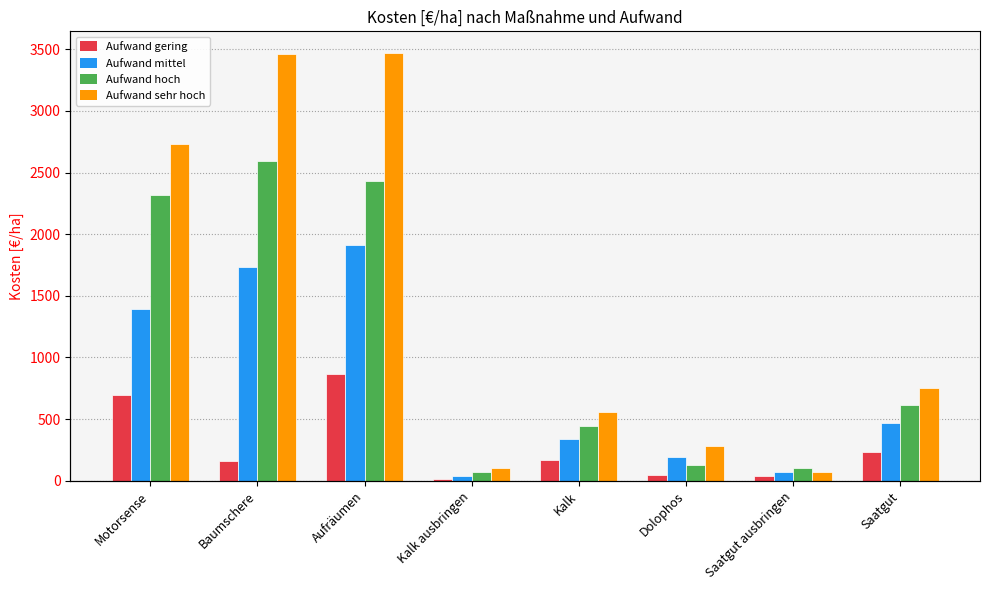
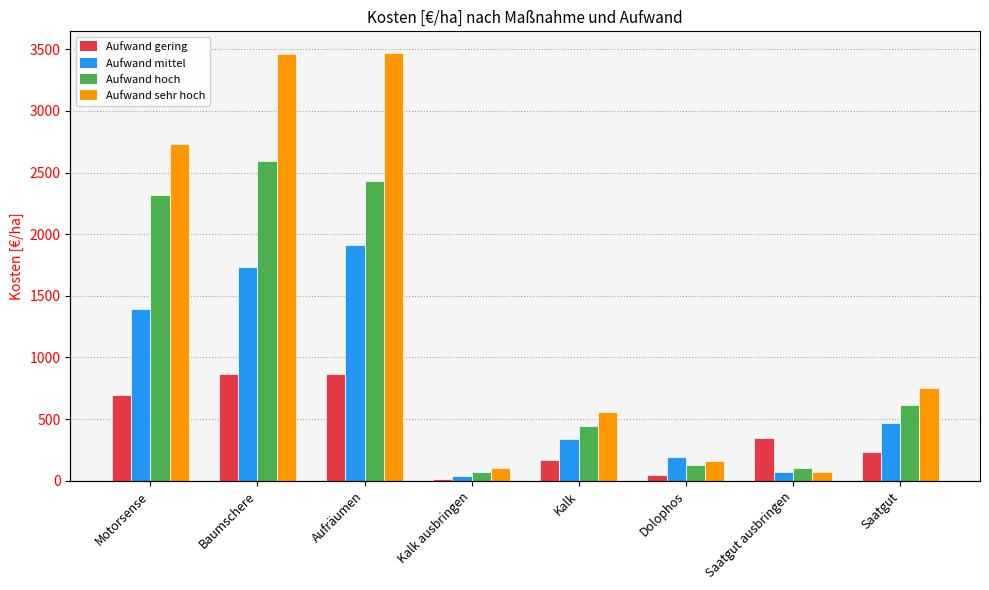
  {
    "Aufwand gering": {
      "Motorsense": 700,
-     "Baumschere": 160,
+     "Baumschere": 870,
      "Aufräumen": 870,
      "Kalk": 170,
      "Dolophos": 50,
-     "Saatgut ausbringen": 30,
+     "Saatgut ausbringen": 340,
      "Saatgut": 240
    },
    "Aufwand mittel": {
      "Motorsense": 1390,
      "Baumschere": 1730,
      "Aufräumen": 1910,
      "Kalk ausbringen": 30,
      "Kalk": 340,
      "Dolophos": 190,
      "Saatgut ausbringen": 70,
      "Saatgut": 470
    },
    "Aufwand hoch": {
      "Motorsense": 2320,
      "Baumschere": 2600,
      "Aufräumen": 2430,
      "Kalk ausbringen": 70,
      "Kalk": 450,
      "Dolophos": 130,
      "Saatgut ausbringen": 100,
      "Saatgut": 610
    },
    "Aufwand sehr hoch": {
      "Motorsense": 2730,
      "Baumschere": 3460,
      "Aufräumen": 3470,
      "Kalk ausbringen": 100,
      "Kalk": 560,
-     "Dolophos": 280,
+     "Dolophos": 160,
      "Saatgut ausbringen": 70,
      "Saatgut": 750
    }
  }
